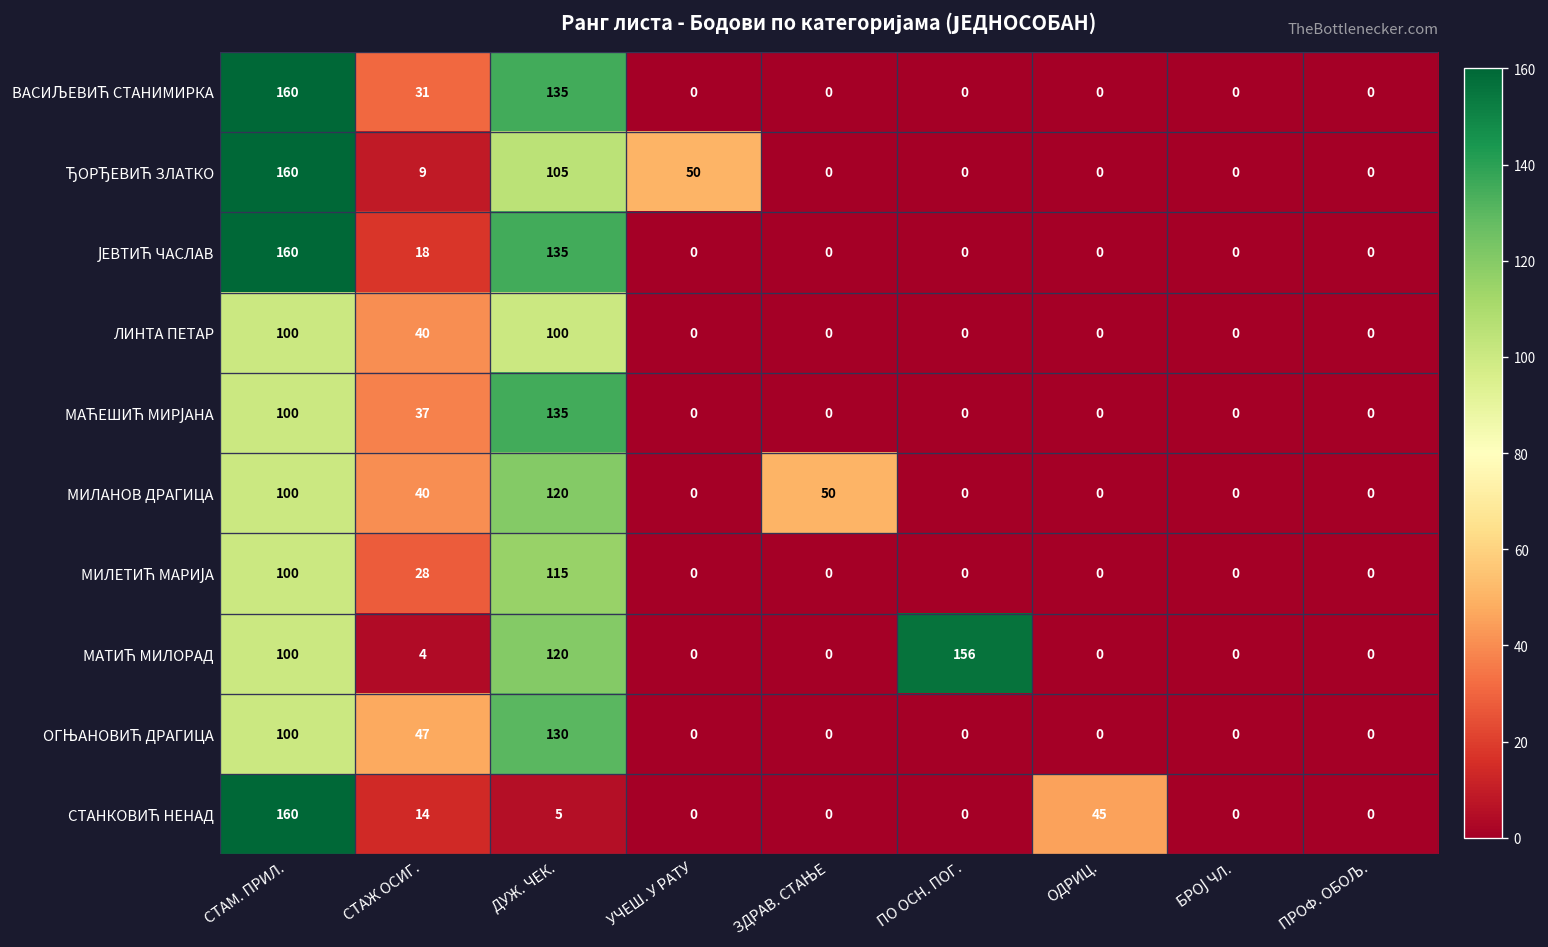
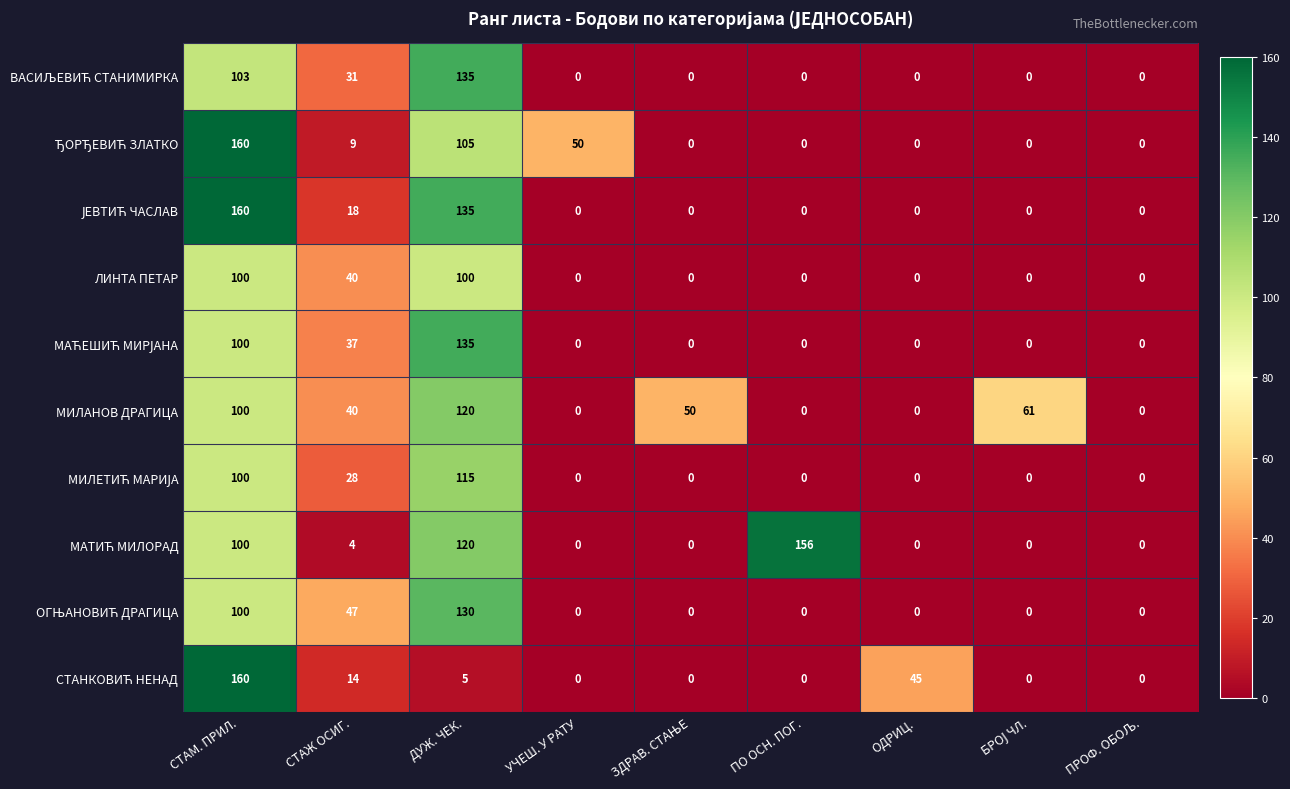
  {
    "ВАСИЉЕВИЋ СТАНИМИРКА": {
-     "СТАМ. ПРИЛ.": 160,
+     "СТАМ. ПРИЛ.": 103,
      "СТАЖ ОСИГ.": 31,
      "ДУЖ. ЧЕК.": 135,
      "УЧЕШ. У РАТУ": 0,
      "ЗДРАВ. СТАЊЕ": 0,
      "ПО ОСН. ПОГ.": 0,
      "ОДРИЦ.": 0,
      "БРОЈ ЧЛ.": 0,
      "ПРОФ. ОБОЉ.": 0
    },
    "ЂОРЂЕВИЋ ЗЛАТКО": {
      "СТАМ. ПРИЛ.": 160,
      "СТАЖ ОСИГ.": 9,
      "ДУЖ. ЧЕК.": 105,
      "УЧЕШ. У РАТУ": 50,
      "ЗДРАВ. СТАЊЕ": 0,
      "ПО ОСН. ПОГ.": 0,
      "ОДРИЦ.": 0,
      "БРОЈ ЧЛ.": 0,
      "ПРОФ. ОБОЉ.": 0
    },
    "ЈЕВТИЋ ЧАСЛАВ": {
      "СТАМ. ПРИЛ.": 160,
      "СТАЖ ОСИГ.": 18,
      "ДУЖ. ЧЕК.": 135,
      "УЧЕШ. У РАТУ": 0,
      "ЗДРАВ. СТАЊЕ": 0,
      "ПО ОСН. ПОГ.": 0,
      "ОДРИЦ.": 0,
      "БРОЈ ЧЛ.": 0,
      "ПРОФ. ОБОЉ.": 0
    },
    "ЛИНТА ПЕТАР": {
      "СТАМ. ПРИЛ.": 100,
      "СТАЖ ОСИГ.": 40,
      "ДУЖ. ЧЕК.": 100,
      "УЧЕШ. У РАТУ": 0,
      "ЗДРАВ. СТАЊЕ": 0,
      "ПО ОСН. ПОГ.": 0,
      "ОДРИЦ.": 0,
      "БРОЈ ЧЛ.": 0,
      "ПРОФ. ОБОЉ.": 0
    },
    "МАЋЕШИЋ МИРЈАНА": {
      "СТАМ. ПРИЛ.": 100,
      "СТАЖ ОСИГ.": 37,
      "ДУЖ. ЧЕК.": 135,
      "УЧЕШ. У РАТУ": 0,
      "ЗДРАВ. СТАЊЕ": 0,
      "ПО ОСН. ПОГ.": 0,
      "ОДРИЦ.": 0,
      "БРОЈ ЧЛ.": 0,
      "ПРОФ. ОБОЉ.": 0
    },
    "МИЛАНОВ ДРАГИЦА": {
      "СТАМ. ПРИЛ.": 100,
      "СТАЖ ОСИГ.": 40,
      "ДУЖ. ЧЕК.": 120,
      "УЧЕШ. У РАТУ": 0,
      "ЗДРАВ. СТАЊЕ": 50,
      "ПО ОСН. ПОГ.": 0,
      "ОДРИЦ.": 0,
-     "БРОЈ ЧЛ.": 0,
+     "БРОЈ ЧЛ.": 61,
      "ПРОФ. ОБОЉ.": 0
    },
    "МИЛЕТИЋ МАРИЈА": {
      "СТАМ. ПРИЛ.": 100,
      "СТАЖ ОСИГ.": 28,
      "ДУЖ. ЧЕК.": 115,
      "УЧЕШ. У РАТУ": 0,
      "ЗДРАВ. СТАЊЕ": 0,
      "ПО ОСН. ПОГ.": 0,
      "ОДРИЦ.": 0,
      "БРОЈ ЧЛ.": 0,
      "ПРОФ. ОБОЉ.": 0
    },
    "МАТИЋ МИЛОРАД": {
      "СТАМ. ПРИЛ.": 100,
      "СТАЖ ОСИГ.": 4,
      "ДУЖ. ЧЕК.": 120,
      "УЧЕШ. У РАТУ": 0,
      "ЗДРАВ. СТАЊЕ": 0,
      "ПО ОСН. ПОГ.": 156,
      "ОДРИЦ.": 0,
      "БРОЈ ЧЛ.": 0,
      "ПРОФ. ОБОЉ.": 0
    },
    "ОГЊАНОВИЋ ДРАГИЦА": {
      "СТАМ. ПРИЛ.": 100,
      "СТАЖ ОСИГ.": 47,
      "ДУЖ. ЧЕК.": 130,
      "УЧЕШ. У РАТУ": 0,
      "ЗДРАВ. СТАЊЕ": 0,
      "ПО ОСН. ПОГ.": 0,
      "ОДРИЦ.": 0,
      "БРОЈ ЧЛ.": 0,
      "ПРОФ. ОБОЉ.": 0
    },
    "СТАНКОВИЋ НЕНАД": {
      "СТАМ. ПРИЛ.": 160,
      "СТАЖ ОСИГ.": 14,
      "ДУЖ. ЧЕК.": 5,
      "УЧЕШ. У РАТУ": 0,
      "ЗДРАВ. СТАЊЕ": 0,
      "ПО ОСН. ПОГ.": 0,
      "ОДРИЦ.": 45,
      "БРОЈ ЧЛ.": 0,
      "ПРОФ. ОБОЉ.": 0
    }
  }
